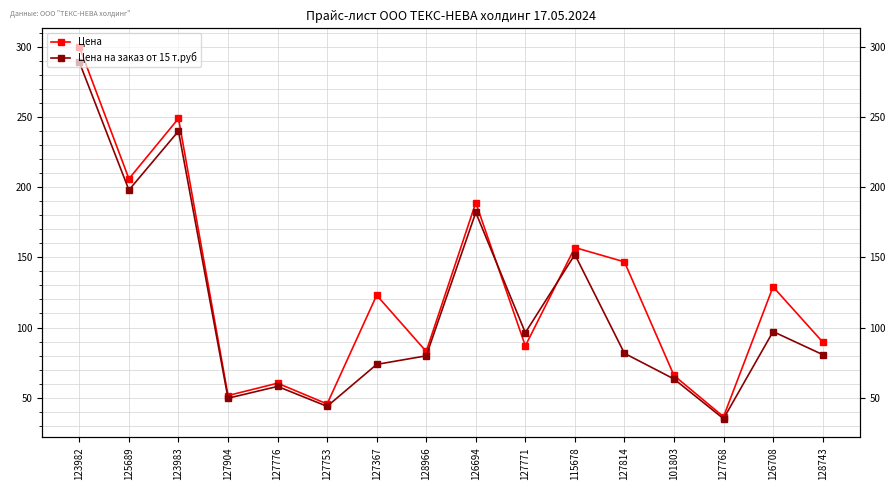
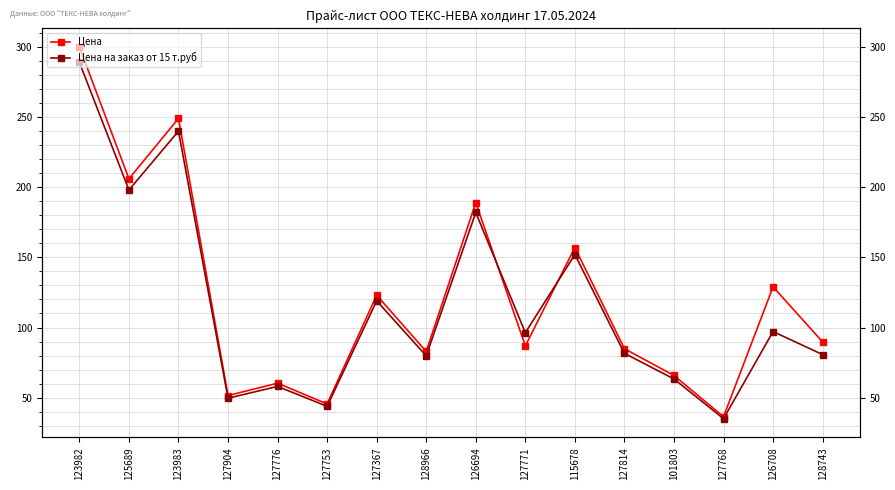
  {
    "Цена": {
      "125689": 206,
      "123983": 249,
      "127904": 52,
      "127776": 60,
      "127367": 123,
      "128966": 83,
      "126694": 189,
      "127771": 87,
      "115678": 157,
-     "127814": 147,
+     "127814": 85,
      "101803": 66,
      "126708": 129,
      "128743": 90
    },
    "Цена на заказ от 15 т.руб": {
      "125689": 198,
      "123983": 240,
      "127904": 50,
      "127776": 58,
-     "127367": 74,
+     "127367": 119,
      "128966": 80,
      "126694": 182,
      "127771": 96,
      "115678": 152,
      "127814": 82,
      "101803": 63,
      "126708": 97,
      "128743": 81
    }
  }
